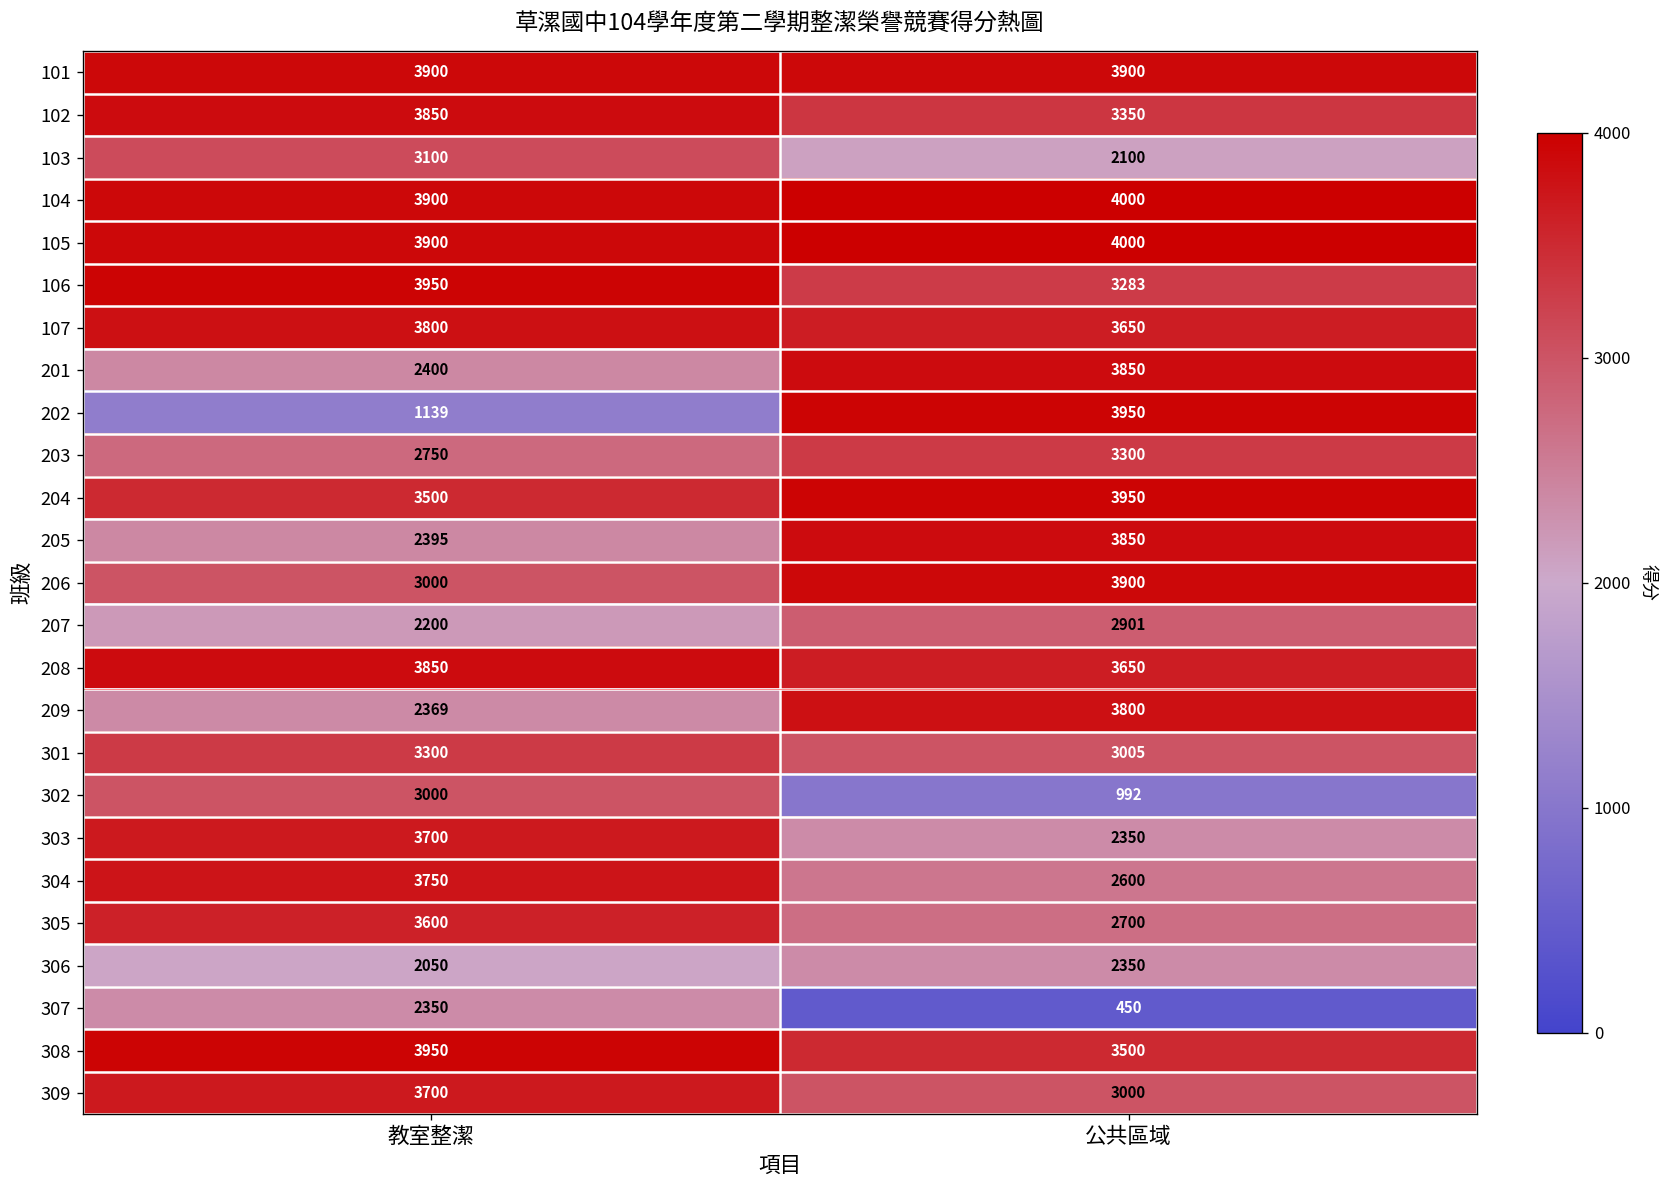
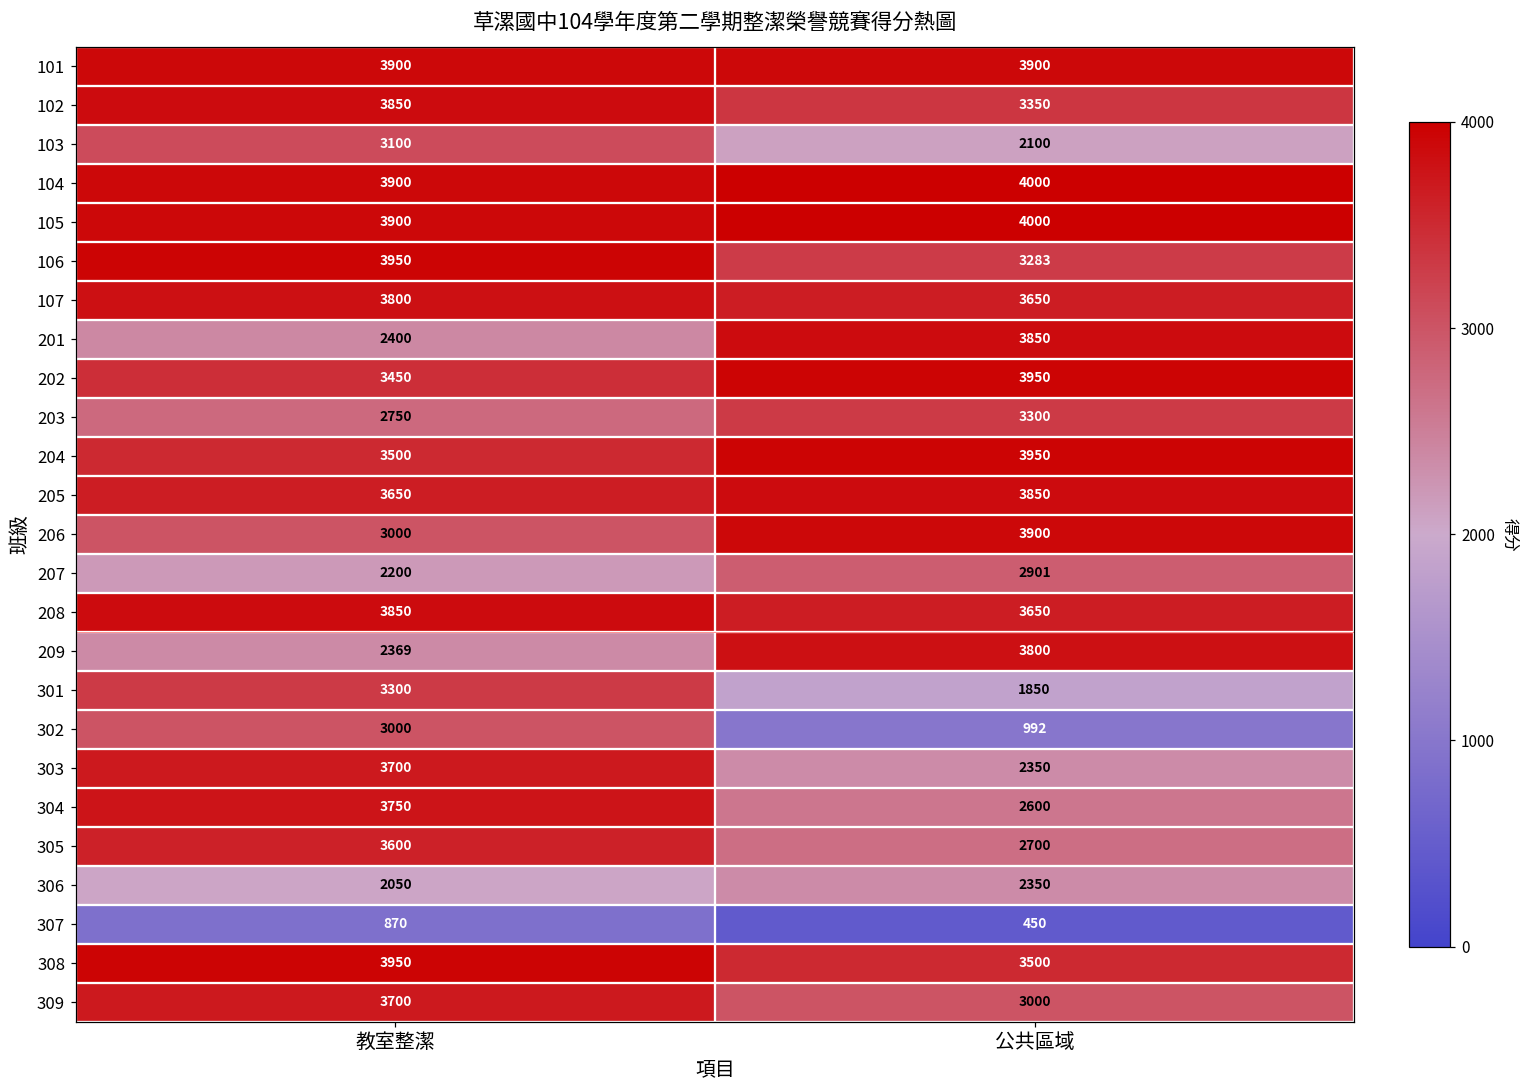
  {
    "101": {
      "教室整潔": 3900,
      "公共區域": 3900
    },
    "102": {
      "教室整潔": 3850,
      "公共區域": 3350
    },
    "103": {
      "教室整潔": 3100,
      "公共區域": 2100
    },
    "104": {
      "教室整潔": 3900,
      "公共區域": 4000
    },
    "105": {
      "教室整潔": 3900,
      "公共區域": 4000
    },
    "106": {
      "教室整潔": 3950,
      "公共區域": 3283
    },
    "107": {
      "教室整潔": 3800,
      "公共區域": 3650
    },
    "201": {
      "教室整潔": 2400,
      "公共區域": 3850
    },
    "202": {
-     "教室整潔": 1139,
+     "教室整潔": 3450,
      "公共區域": 3950
    },
    "203": {
      "教室整潔": 2750,
      "公共區域": 3300
    },
    "204": {
      "教室整潔": 3500,
      "公共區域": 3950
    },
    "205": {
-     "教室整潔": 2395,
+     "教室整潔": 3650,
      "公共區域": 3850
    },
    "206": {
      "教室整潔": 3000,
      "公共區域": 3900
    },
    "207": {
      "教室整潔": 2200,
      "公共區域": 2901
    },
    "208": {
      "教室整潔": 3850,
      "公共區域": 3650
    },
    "209": {
      "教室整潔": 2369,
      "公共區域": 3800
    },
    "301": {
      "教室整潔": 3300,
-     "公共區域": 3005
+     "公共區域": 1850
    },
    "302": {
      "教室整潔": 3000,
      "公共區域": 992
    },
    "303": {
      "教室整潔": 3700,
      "公共區域": 2350
    },
    "304": {
      "教室整潔": 3750,
      "公共區域": 2600
    },
    "305": {
      "教室整潔": 3600,
      "公共區域": 2700
    },
    "306": {
      "教室整潔": 2050,
      "公共區域": 2350
    },
    "307": {
-     "教室整潔": 2350,
+     "教室整潔": 870,
      "公共區域": 450
    },
    "308": {
      "教室整潔": 3950,
      "公共區域": 3500
    },
    "309": {
      "教室整潔": 3700,
      "公共區域": 3000
    }
  }
